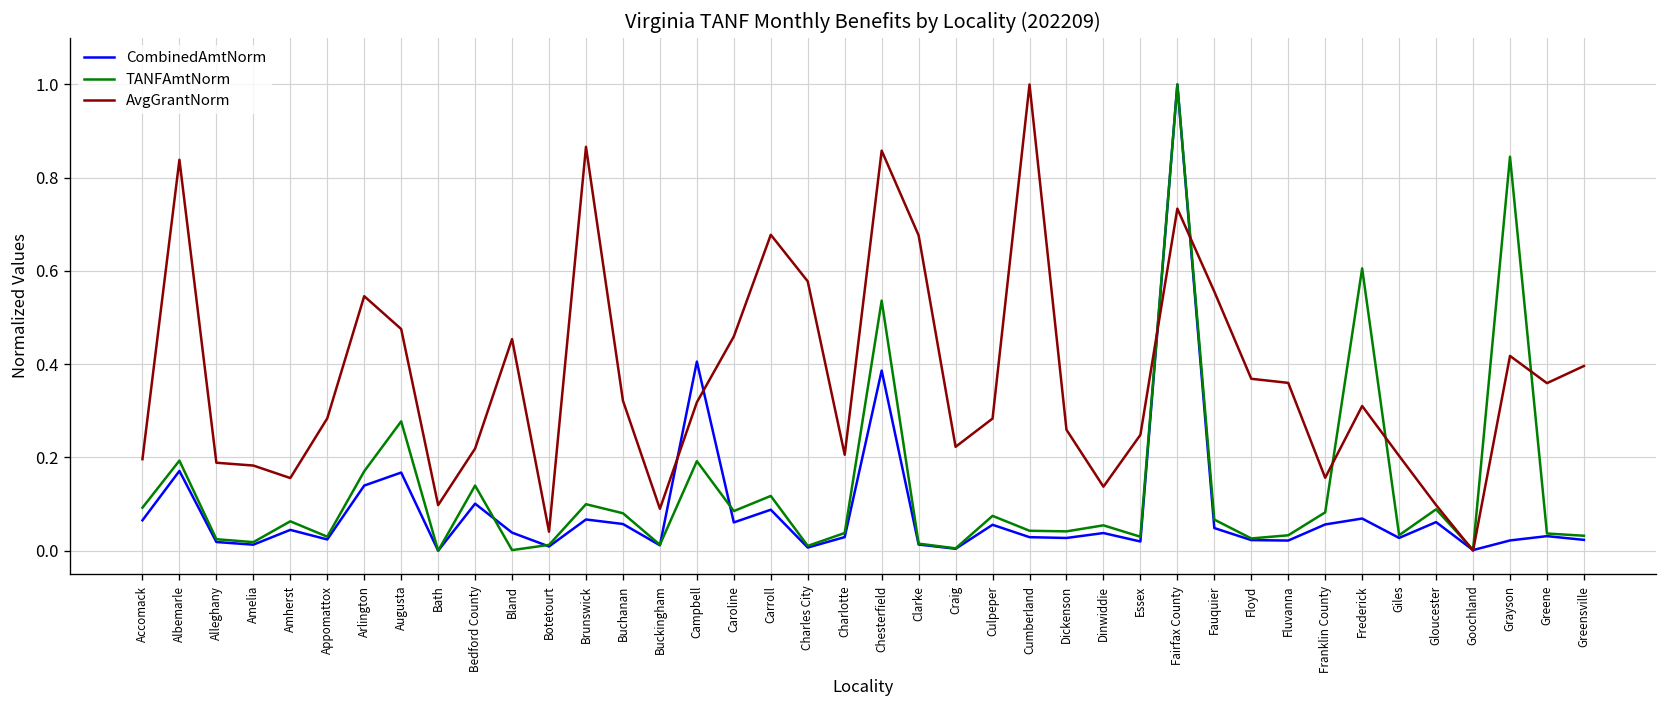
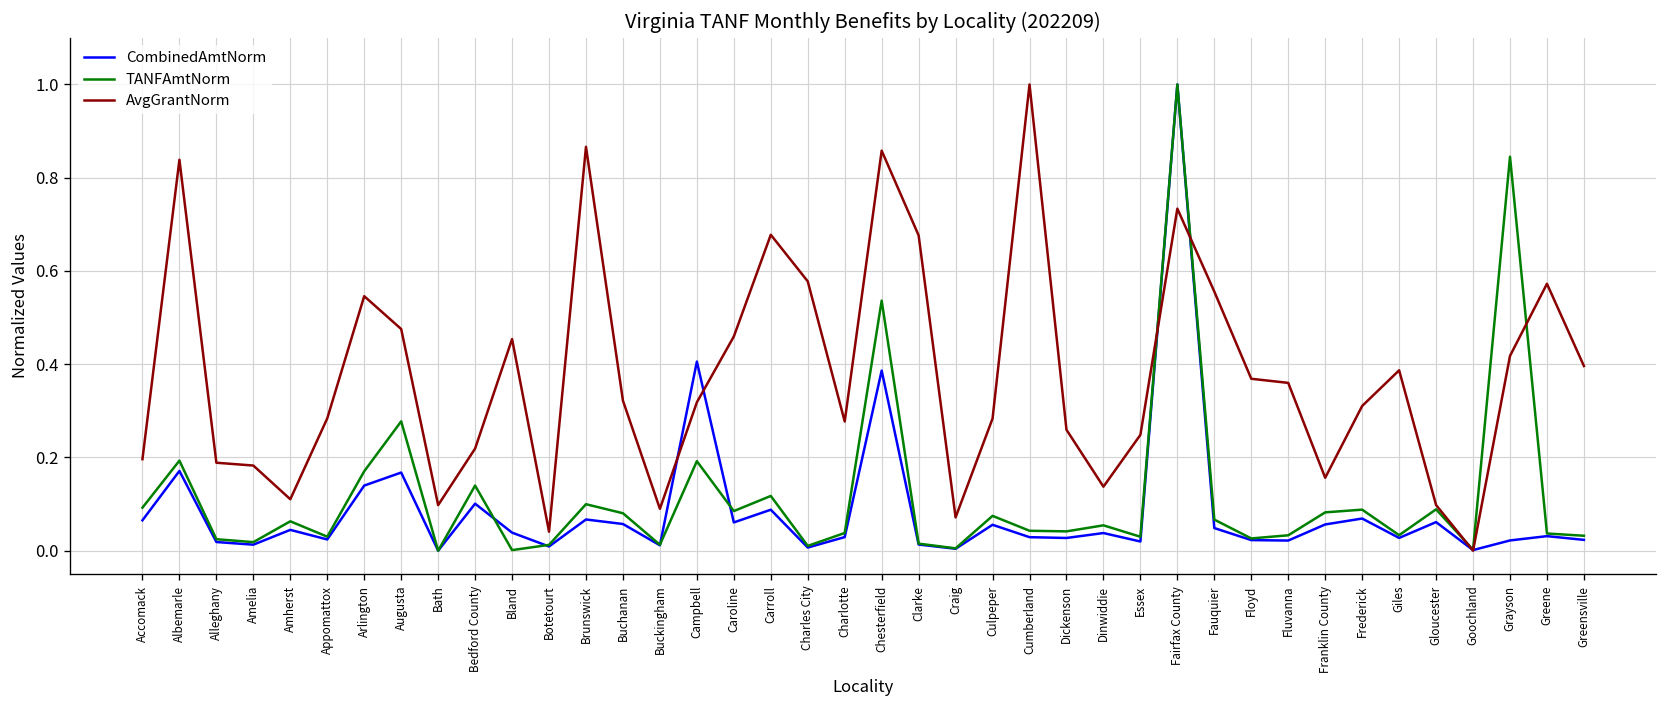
  {
    "CombinedAmtNorm": {
      "Accomack": 0.07,
      "Albemarle": 0.17,
      "Amherst": 0.04,
      "Arlington": 0.14,
      "Augusta": 0.17,
      "Bedford County": 0.10,
      "Bland": 0.04,
      "Brunswick": 0.07,
      "Buchanan": 0.06,
      "Campbell": 0.41,
      "Caroline": 0.06,
      "Carroll": 0.09,
      "Charlotte": 0.03,
      "Chesterfield": 0.39,
      "Culpeper": 0.06,
      "Cumberland": 0.03,
      "Dickenson": 0.03,
      "Dinwiddie": 0.04,
      "Essex": 0.02,
      "Fauquier": 0.05,
      "Fluvanna": 0.02,
      "Franklin County": 0.06,
      "Frederick": 0.07,
      "Gloucester": 0.06,
      "Grayson": 0.02,
      "Greensville": 0.02
    },
    "TANFAmtNorm": {
      "Accomack": 0.09,
      "Albemarle": 0.19,
      "Amherst": 0.06,
      "Arlington": 0.17,
      "Augusta": 0.28,
      "Bedford County": 0.14,
      "Bland": 0.00,
      "Brunswick": 0.10,
      "Buchanan": 0.08,
      "Campbell": 0.19,
      "Caroline": 0.09,
      "Carroll": 0.12,
      "Charlotte": 0.04,
      "Chesterfield": 0.54,
      "Culpeper": 0.07,
      "Cumberland": 0.04,
      "Dickenson": 0.04,
      "Dinwiddie": 0.05,
      "Essex": 0.03,
      "Fauquier": 0.07,
      "Fluvanna": 0.03,
      "Franklin County": 0.08,
-     "Frederick": 0.61,
+     "Frederick": 0.09,
      "Gloucester": 0.09,
      "Grayson": 0.85,
      "Greensville": 0.03
    },
    "AvgGrantNorm": {
      "Accomack": 0.20,
      "Albemarle": 0.84,
      "Alleghany": 0.19,
      "Amelia": 0.18,
-     "Amherst": 0.16,
+     "Amherst": 0.11,
      "Appomattox": 0.28,
      "Arlington": 0.55,
      "Augusta": 0.48,
      "Bath": 0.10,
      "Bedford County": 0.22,
      "Bland": 0.45,
      "Botetourt": 0.04,
      "Brunswick": 0.87,
      "Buchanan": 0.32,
      "Buckingham": 0.09,
      "Campbell": 0.32,
      "Caroline": 0.46,
      "Carroll": 0.68,
      "Charles City": 0.58,
-     "Charlotte": 0.21,
+     "Charlotte": 0.28,
      "Chesterfield": 0.86,
      "Clarke": 0.68,
-     "Craig": 0.22,
+     "Craig": 0.07,
      "Culpeper": 0.28,
      "Cumberland": 1.00,
      "Dickenson": 0.26,
      "Dinwiddie": 0.14,
      "Essex": 0.25,
      "Fairfax County": 0.73,
      "Fauquier": 0.56,
      "Floyd": 0.37,
      "Fluvanna": 0.36,
      "Franklin County": 0.16,
      "Frederick": 0.31,
-     "Giles": 0.20,
+     "Giles": 0.39,
      "Gloucester": 0.10,
      "Grayson": 0.42,
-     "Greene": 0.36,
+     "Greene": 0.57,
      "Greensville": 0.40
    }
  }
